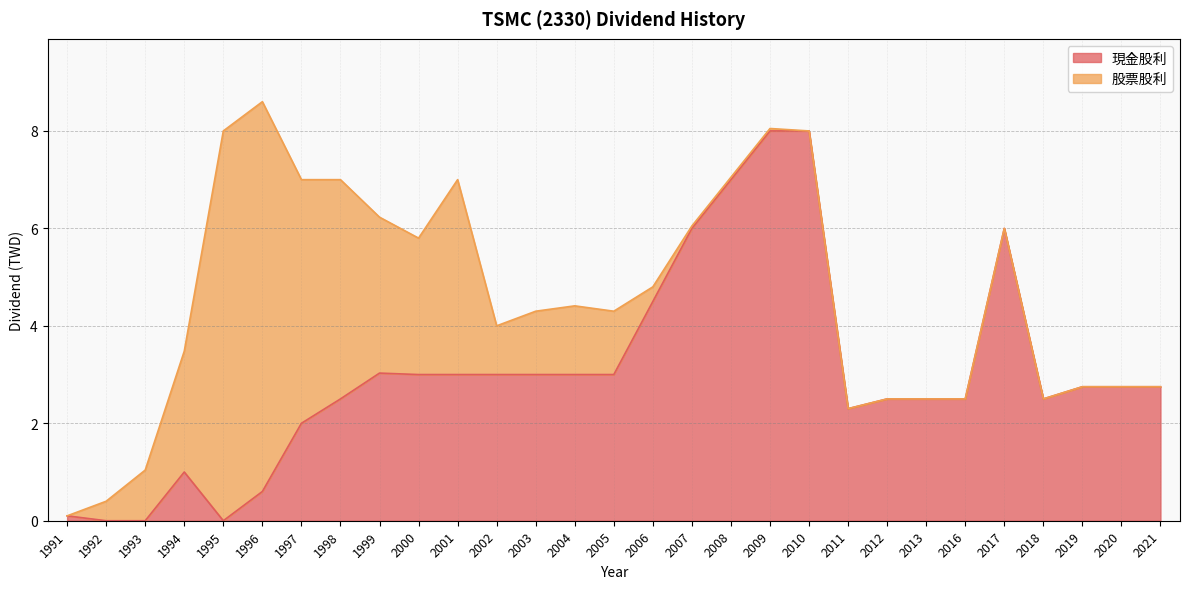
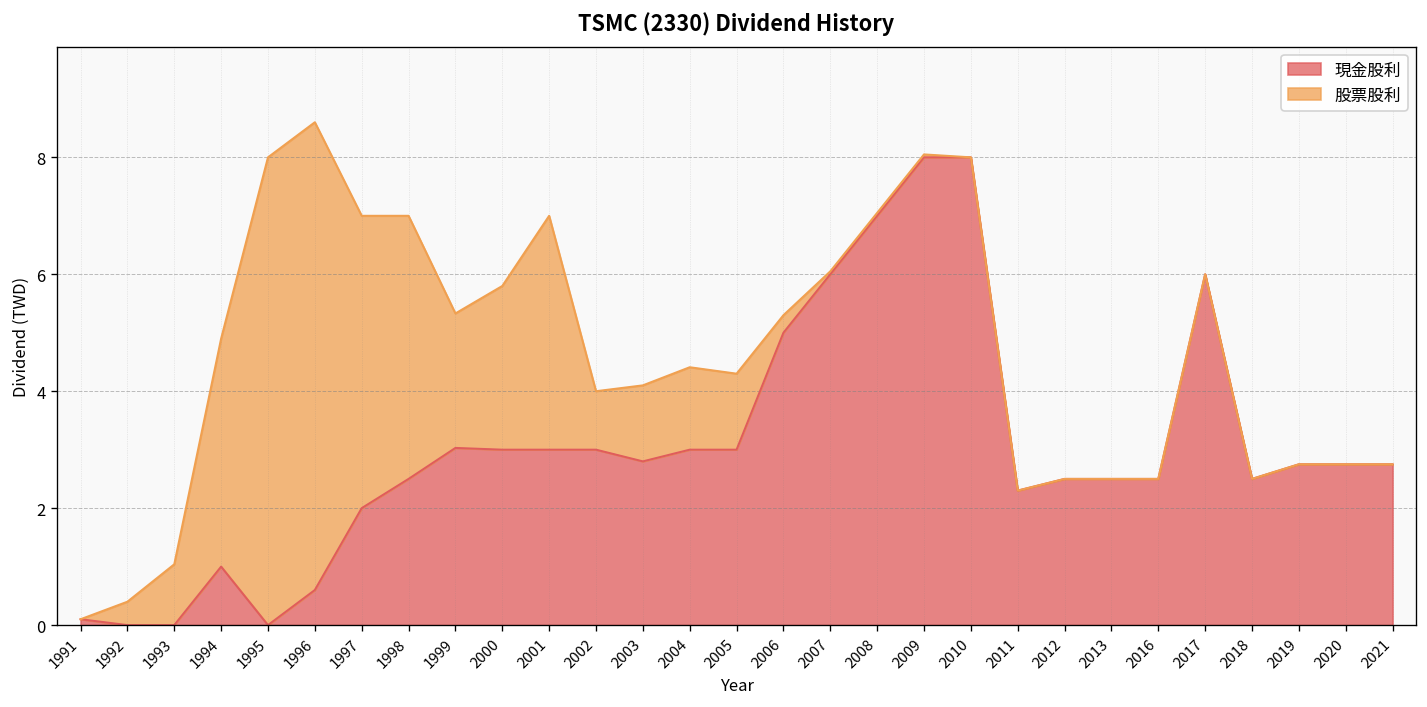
  {
    "現金股利": {
      "1992": 0.0,
      "1993": 0.0,
      "1994": 1.0,
      "1995": 0.0,
      "1996": 0.6,
      "1997": 2.0,
      "1998": 2.5,
      "1999": 3.0,
      "2000": 3.0,
      "2001": 3.0,
      "2002": 3.0,
-     "2003": 3.0,
+     "2003": 2.8,
      "2004": 3.0,
      "2005": 3.0,
-     "2006": 4.5
+     "2006": 5.0
    },
    "股票股利": {
      "1992": 0.4,
      "1993": 1.0,
-     "1994": 2.5,
+     "1994": 3.9,
      "1995": 8.0,
      "1996": 8.0,
      "1997": 5.0,
      "1998": 4.5,
-     "1999": 3.2,
+     "1999": 2.3,
      "2000": 2.8,
      "2001": 4.0,
      "2002": 1.0,
      "2003": 1.3,
      "2004": 1.4,
      "2005": 1.3,
      "2006": 0.3
    }
  }
